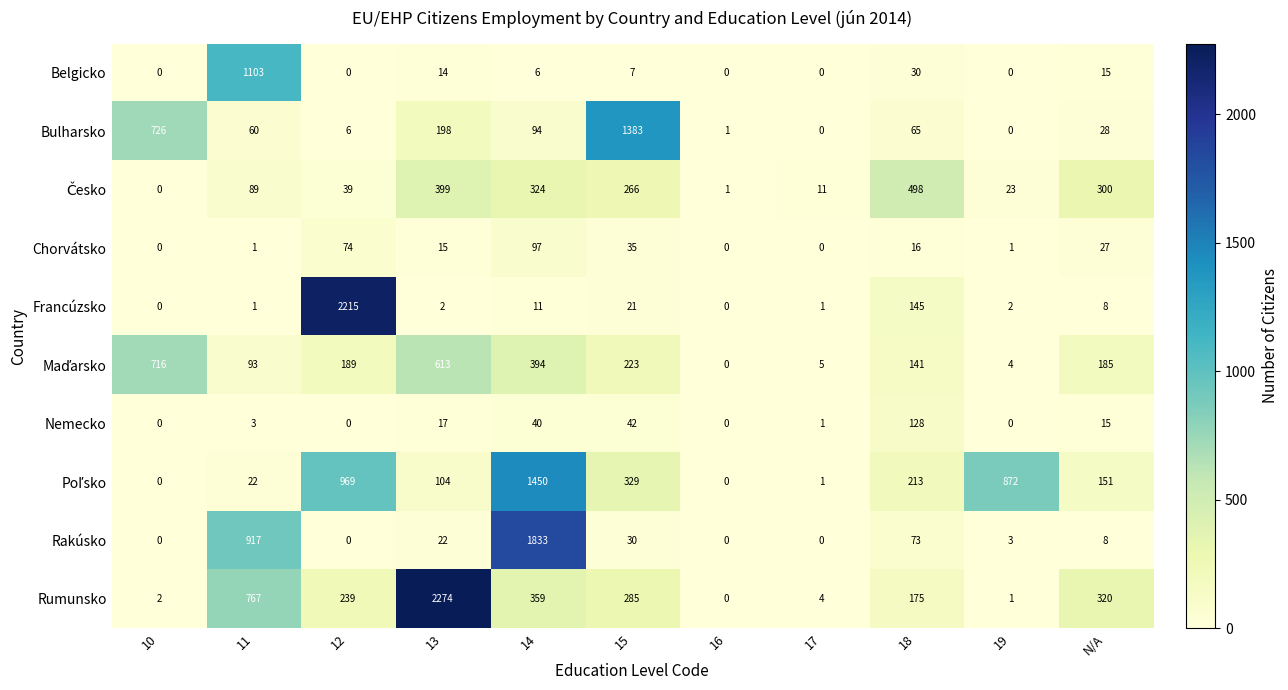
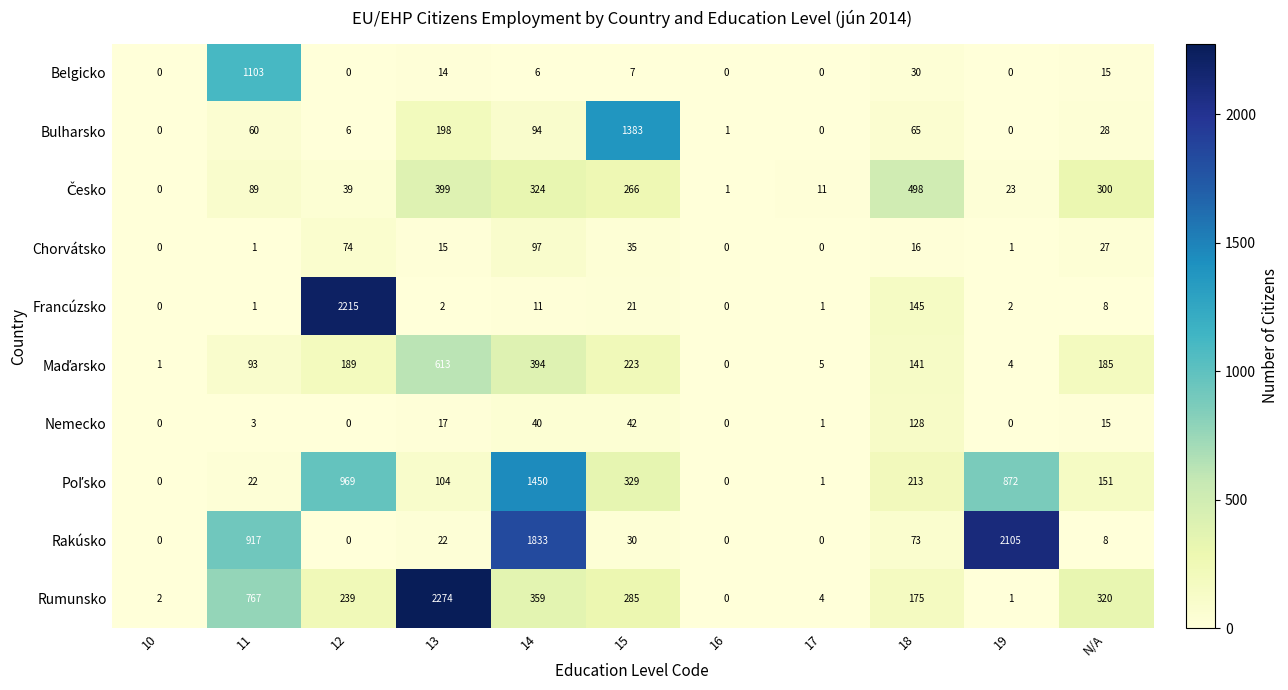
  {
    "Belgicko": {
      "10": 0,
      "11": 1103,
      "12": 0,
      "13": 14,
      "14": 6,
      "15": 7,
      "16": 0,
      "17": 0,
      "18": 30,
      "19": 0,
      "N/A": 15
    },
    "Bulharsko": {
-     "10": 726,
+     "10": 0,
      "11": 60,
      "12": 6,
      "13": 198,
      "14": 94,
      "15": 1383,
      "16": 1,
      "17": 0,
      "18": 65,
      "19": 0,
      "N/A": 28
    },
    "Česko": {
      "10": 0,
      "11": 89,
      "12": 39,
      "13": 399,
      "14": 324,
      "15": 266,
      "16": 1,
      "17": 11,
      "18": 498,
      "19": 23,
      "N/A": 300
    },
    "Chorvátsko": {
      "10": 0,
      "11": 1,
      "12": 74,
      "13": 15,
      "14": 97,
      "15": 35,
      "16": 0,
      "17": 0,
      "18": 16,
      "19": 1,
      "N/A": 27
    },
    "Francúzsko": {
      "10": 0,
      "11": 1,
      "12": 2215,
      "13": 2,
      "14": 11,
      "15": 21,
      "16": 0,
      "17": 1,
      "18": 145,
      "19": 2,
      "N/A": 8
    },
    "Maďarsko": {
-     "10": 716,
+     "10": 1,
      "11": 93,
      "12": 189,
      "13": 613,
      "14": 394,
      "15": 223,
      "16": 0,
      "17": 5,
      "18": 141,
      "19": 4,
      "N/A": 185
    },
    "Nemecko": {
      "10": 0,
      "11": 3,
      "12": 0,
      "13": 17,
      "14": 40,
      "15": 42,
      "16": 0,
      "17": 1,
      "18": 128,
      "19": 0,
      "N/A": 15
    },
    "Poľsko": {
      "10": 0,
      "11": 22,
      "12": 969,
      "13": 104,
      "14": 1450,
      "15": 329,
      "16": 0,
      "17": 1,
      "18": 213,
      "19": 872,
      "N/A": 151
    },
    "Rakúsko": {
      "10": 0,
      "11": 917,
      "12": 0,
      "13": 22,
      "14": 1833,
      "15": 30,
      "16": 0,
      "17": 0,
      "18": 73,
-     "19": 3,
+     "19": 2105,
      "N/A": 8
    },
    "Rumunsko": {
      "10": 2,
      "11": 767,
      "12": 239,
      "13": 2274,
      "14": 359,
      "15": 285,
      "16": 0,
      "17": 4,
      "18": 175,
      "19": 1,
      "N/A": 320
    }
  }
